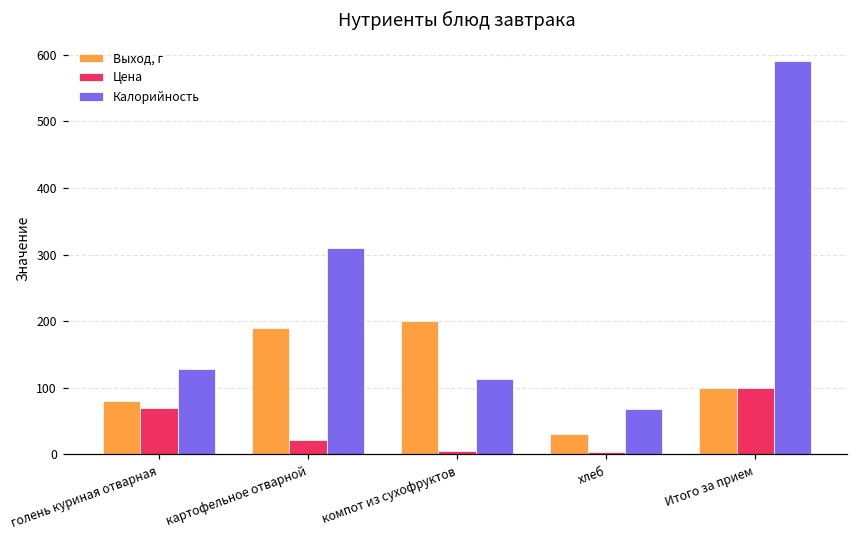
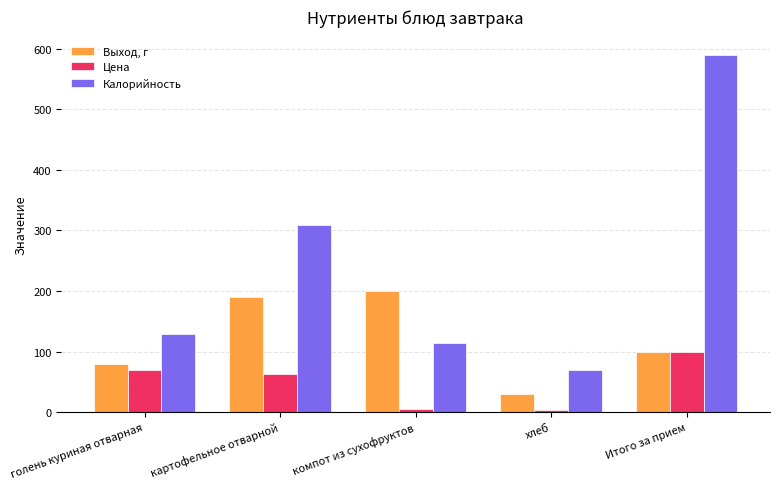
  {
    "Выход, г": {
      "голень куриная отварная": 80,
      "картофельное отварной": 190,
      "компот из сухофруктов": 200,
      "хлеб": 30,
      "Итого за прием": 100
    },
    "Цена": {
      "голень куриная отварная": 70,
-     "картофельное отварной": 20,
+     "картофельное отварной": 60,
      "компот из сухофруктов": 0,
      "Итого за прием": 100
    },
    "Калорийность": {
      "голень куриная отварная": 130,
      "картофельное отварной": 310,
      "компот из сухофруктов": 110,
      "хлеб": 70,
      "Итого за прием": 590
    }
  }
